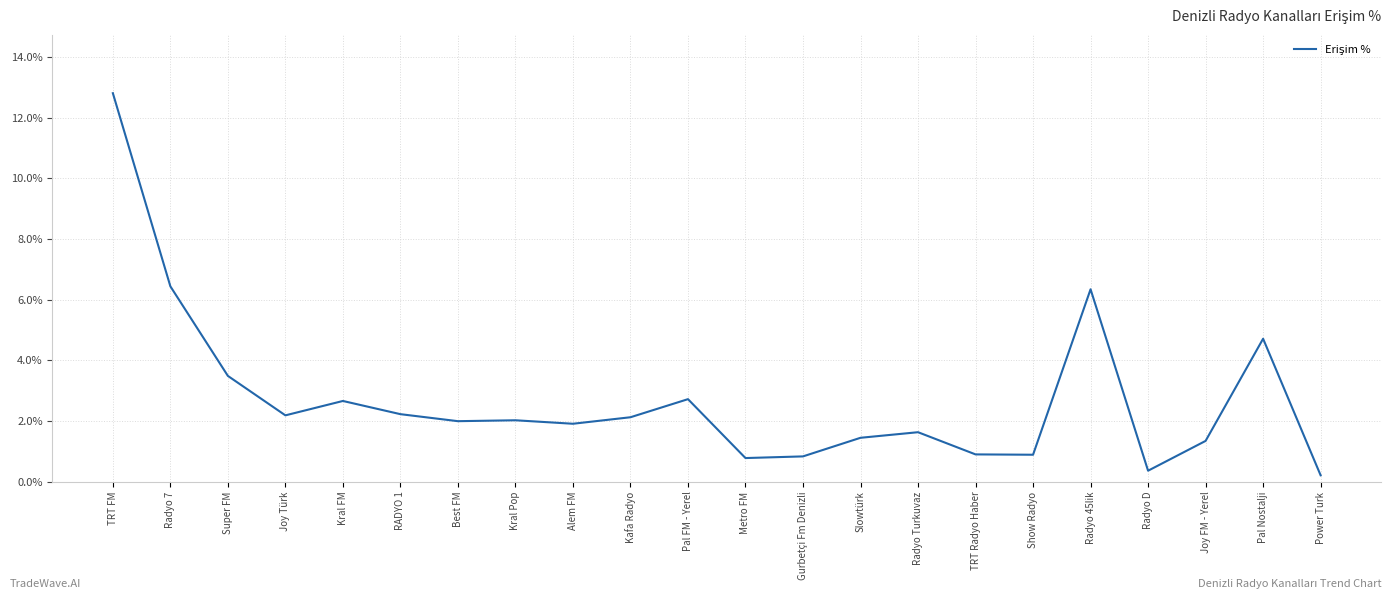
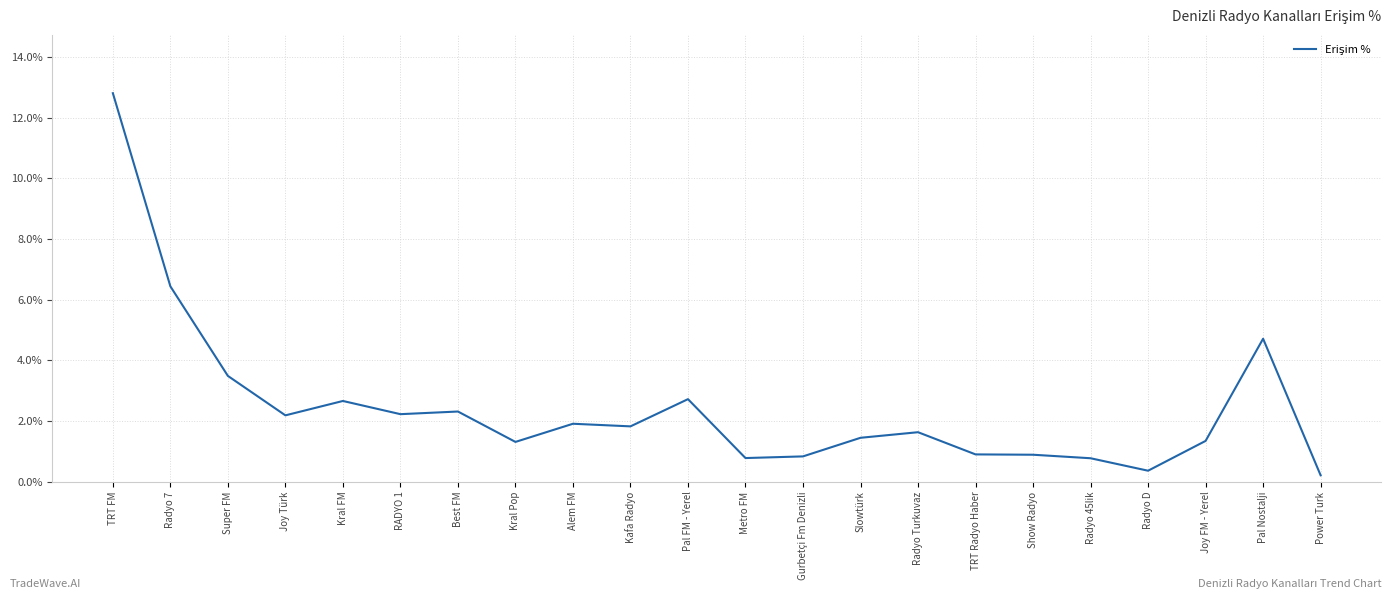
  {
    "TRT FM": "12.8%",
    "Radyo 7": "6.4%",
    "Super FM": "3.5%",
    "Joy Türk": "2.2%",
    "Kral FM": "2.7%",
    "RADYO 1": "2.2%",
-   "Best FM": "2.0%",
-   "Kral Pop": "2.0%",
+   "Best FM": "2.3%",
+   "Kral Pop": "1.3%",
    "Alem FM": "1.9%",
-   "Kafa Radyo": "2.1%",
+   "Kafa Radyo": "1.8%",
    "Pal FM - Yerel": "2.7%",
    "Metro FM": "0.8%",
    "Gurbetçi Fm Denizli": "0.8%",
    "Slowtürk": "1.5%",
    "Radyo Turkuvaz": "1.6%",
    "TRT Radyo Haber": "0.9%",
    "Show Radyo": "0.9%",
-   "Radyo 45lik": "6.3%",
+   "Radyo 45lik": "0.8%",
    "Radyo D": "0.4%",
    "Joy FM - Yerel": "1.3%",
    "Pal Nostalji": "4.7%",
    "Power Turk": "0.2%"
  }
